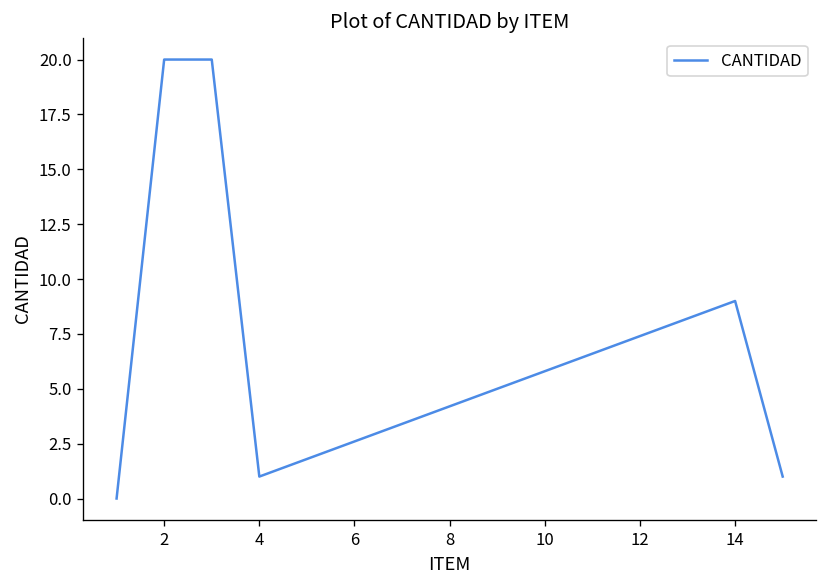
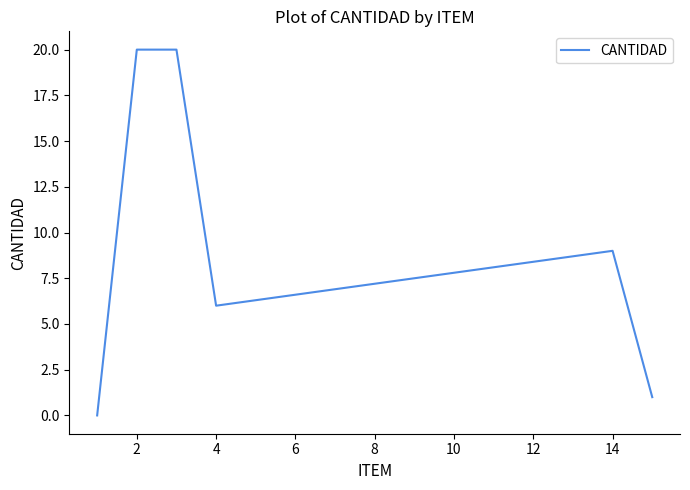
  {
    "2": 20,
-   "4": 1,
+   "4": 6,
    "14": 9
  }
